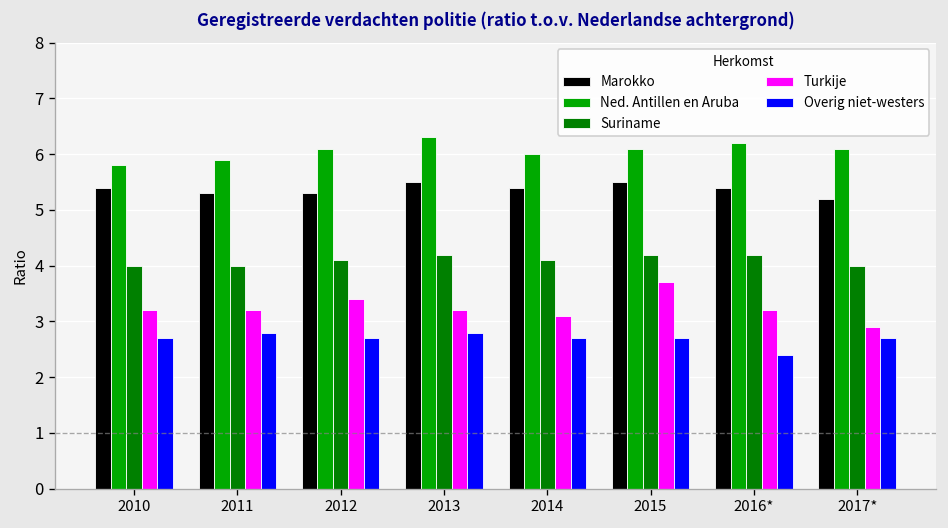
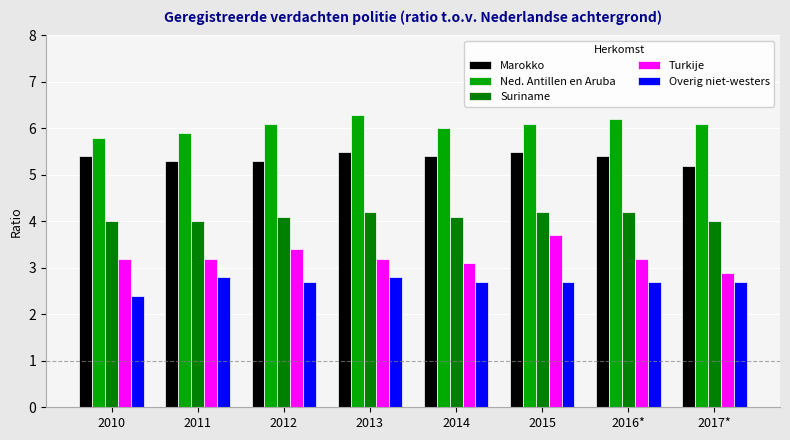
  {
    "Marokko": {
      "2010": 5.4,
      "2011": 5.3,
      "2012": 5.3,
      "2013": 5.5,
      "2014": 5.4,
      "2015": 5.5,
      "2016*": 5.4,
      "2017*": 5.2
    },
    "Turkije": {
      "2010": 3.2,
      "2011": 3.2,
      "2012": 3.4,
      "2013": 3.2,
      "2014": 3.1,
      "2015": 3.7,
      "2016*": 3.2,
      "2017*": 2.9
    },
    "Overig niet-westers": {
-     "2010": 2.7,
+     "2010": 2.4,
      "2011": 2.8,
      "2012": 2.7,
      "2013": 2.8,
      "2014": 2.7,
      "2015": 2.7,
-     "2016*": 2.4,
+     "2016*": 2.7,
      "2017*": 2.7
    }
  }
